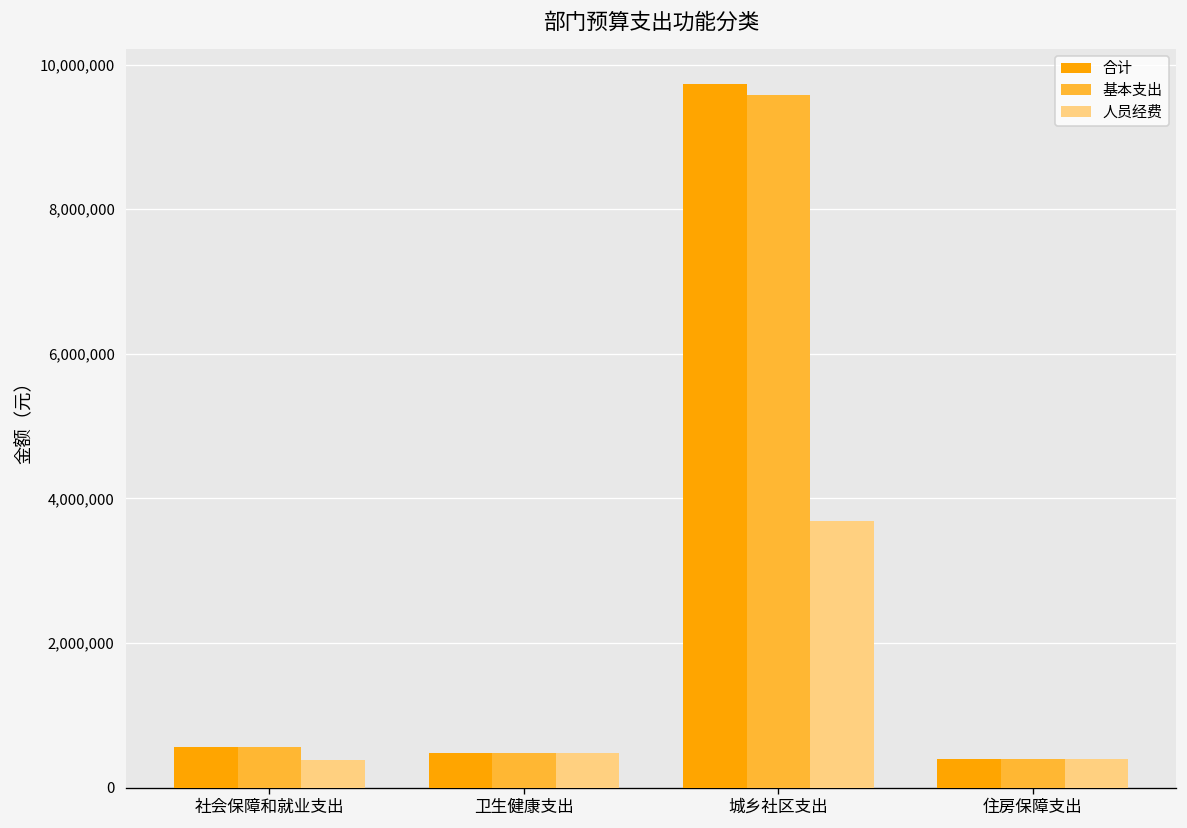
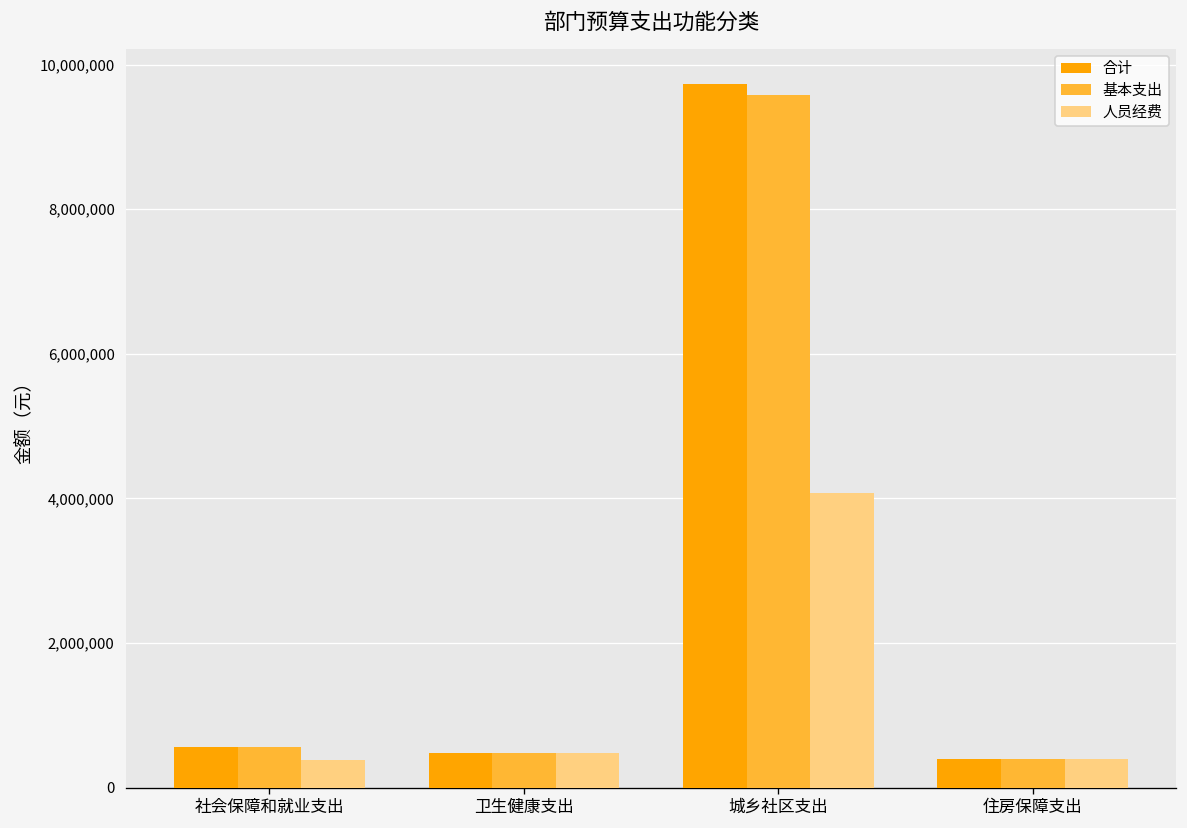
  {
    "人员经费": {
      "社会保障和就业支出": "400,000",
      "卫生健康支出": "500,000",
-     "城乡社区支出": "3,700,000",
+     "城乡社区支出": "4,100,000",
      "住房保障支出": "400,000"
    }
  }
